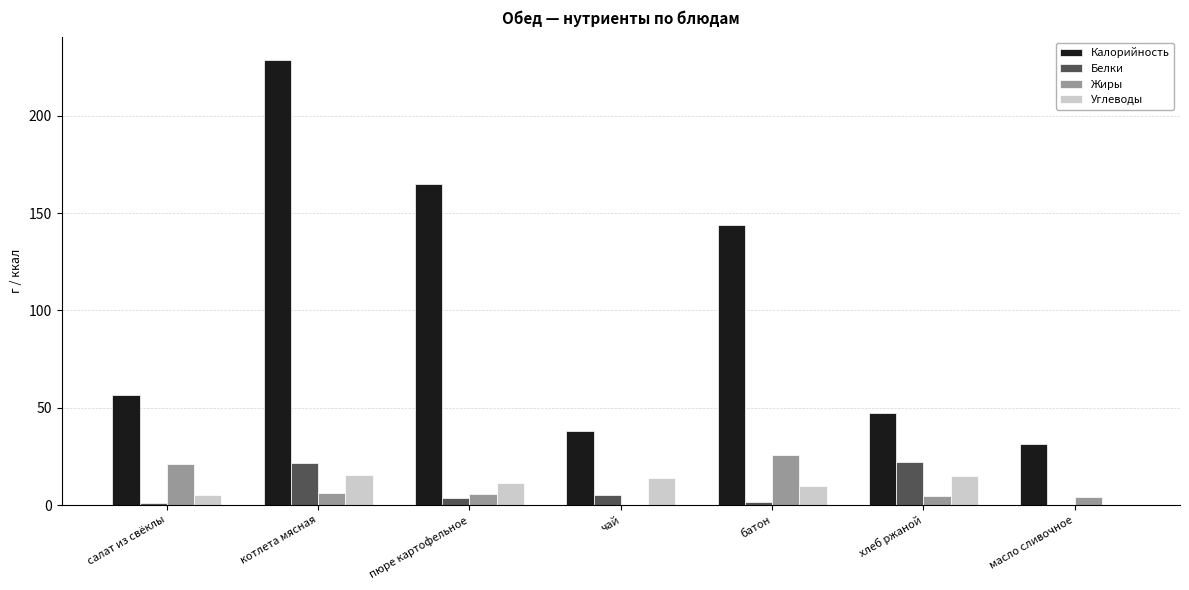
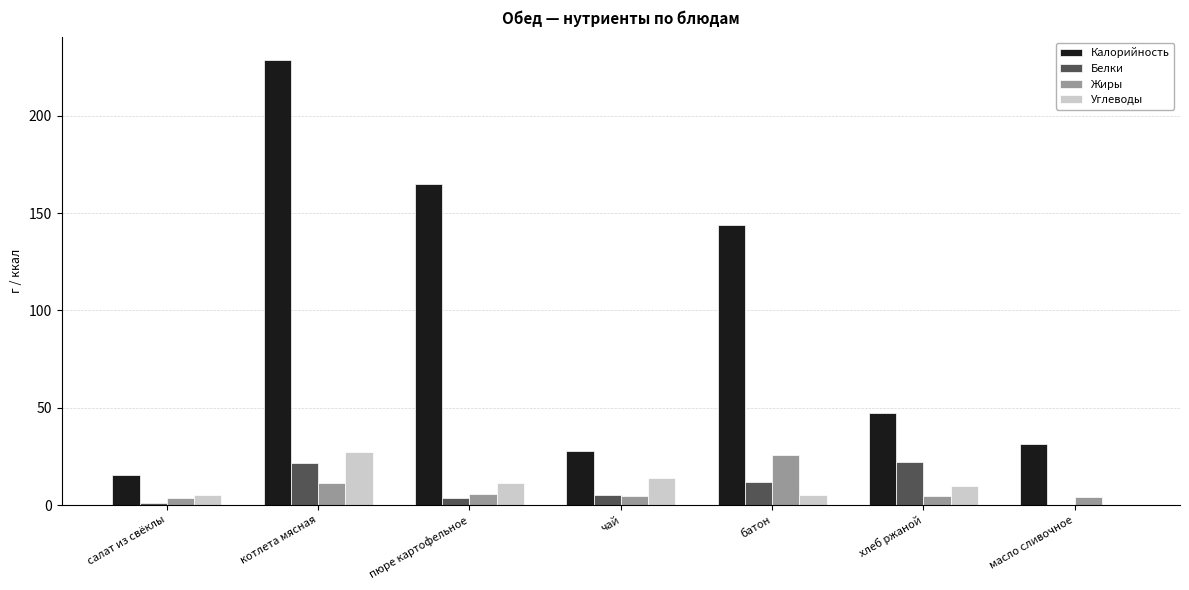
  {
    "Калорийность": {
-     "салат из свёклы": 56,
+     "салат из свёклы": 16,
      "котлета мясная": 229,
      "пюре картофельное": 165,
-     "чай": 38,
+     "чай": 28,
      "батон": 144,
      "хлеб ржаной": 47,
      "масло сливочное": 31
    },
    "Белки": {
      "котлета мясная": 22,
      "пюре картофельное": 4,
      "чай": 5,
-     "батон": 2,
+     "батон": 12,
      "хлеб ржаной": 22,
      "масло сливочное": 0
    },
    "Жиры": {
-     "салат из свёклы": 21,
-     "котлета мясная": 6,
+     "салат из свёклы": 4,
+     "котлета мясная": 12,
      "пюре картофельное": 6,
-     "чай": 0,
+     "чай": 5,
      "батон": 26,
      "хлеб ржаной": 4,
      "масло сливочное": 4
    },
    "Углеводы": {
      "салат из свёклы": 5,
-     "котлета мясная": 16,
+     "котлета мясная": 27,
      "пюре картофельное": 11,
      "чай": 14,
-     "батон": 10,
-     "хлеб ржаной": 15
+     "батон": 5,
+     "хлеб ржаной": 10
    }
  }
